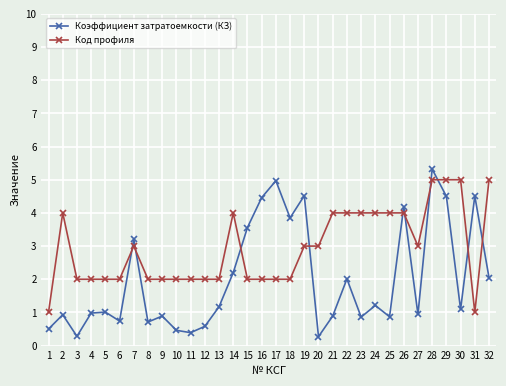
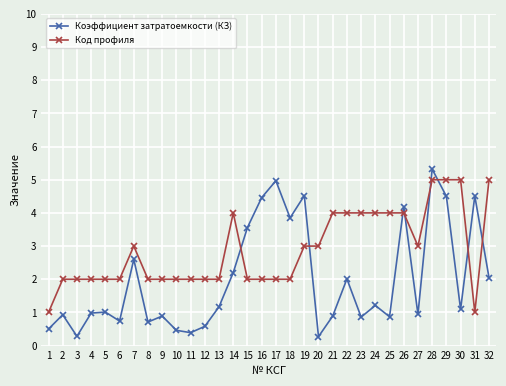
  {
    "Коэффициент затратоемкости (КЗ)": {
      "1": 0.5,
      "2": 0.9,
      "3": 0.3,
      "4": 1.0,
      "5": 1.0,
      "6": 0.7,
-     "7": 3.2,
+     "7": 2.6,
      "8": 0.7,
      "9": 0.9,
      "10": 0.5,
      "11": 0.4,
      "12": 0.6,
      "13": 1.2,
      "14": 2.2,
      "15": 3.6,
      "16": 4.5,
      "17": 5.0,
      "18": 3.9,
      "19": 4.5,
      "20": 0.3,
      "21": 0.9,
      "22": 2.0,
      "23": 0.9,
      "24": 1.2,
      "25": 0.9,
      "26": 4.2,
      "27": 0.9,
      "28": 5.3,
      "29": 4.5,
      "30": 1.1,
      "31": 4.5,
      "32": 2.1
    },
    "Код профиля": {
      "1": 1,
-     "2": 4,
+     "2": 2,
      "3": 2,
      "4": 2,
      "5": 2,
      "6": 2,
      "7": 3,
      "8": 2,
      "9": 2,
      "10": 2,
      "11": 2,
      "12": 2,
      "13": 2,
      "14": 4,
      "15": 2,
      "16": 2,
      "17": 2,
      "18": 2,
      "19": 3,
      "20": 3,
      "21": 4,
      "22": 4,
      "23": 4,
      "24": 4,
      "25": 4,
      "26": 4,
      "27": 3,
      "28": 5,
      "29": 5,
      "30": 5,
      "31": 1,
      "32": 5
    }
  }
